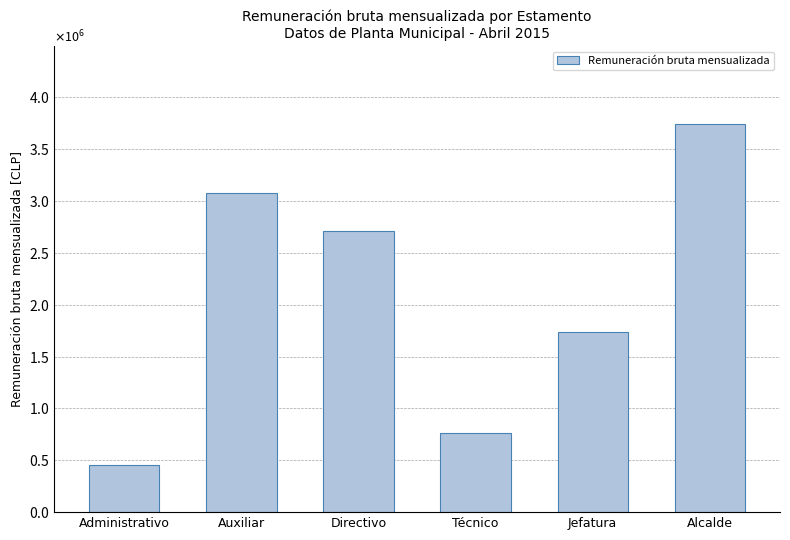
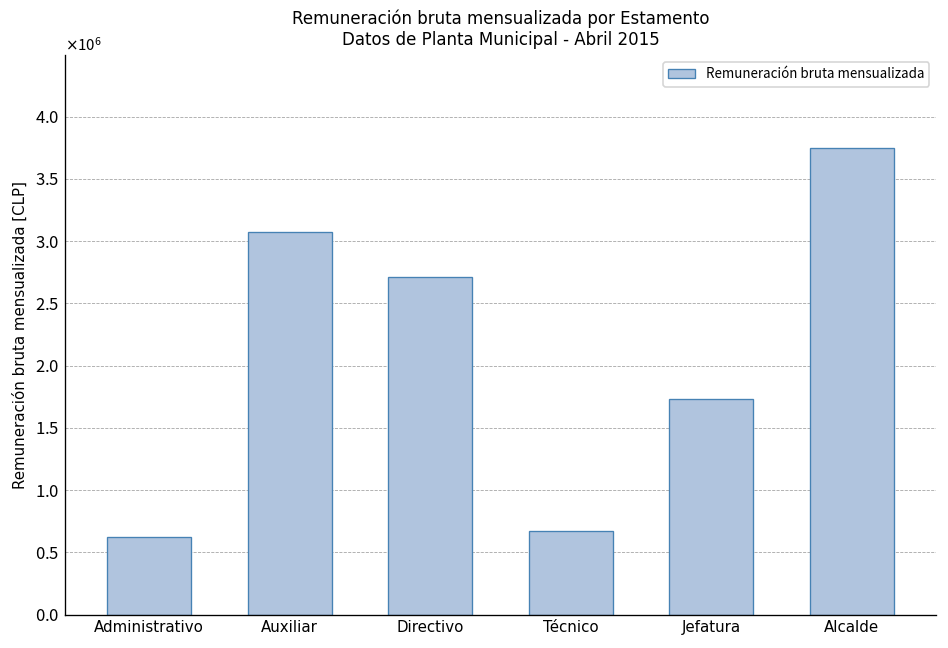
  {
-   "Administrativo": 450000,
+   "Administrativo": 620000,
    "Auxiliar": 3080000,
    "Directivo": 2710000,
-   "Técnico": 760000,
+   "Técnico": 670000,
    "Jefatura": 1730000,
    "Alcalde": 3740000
  }
